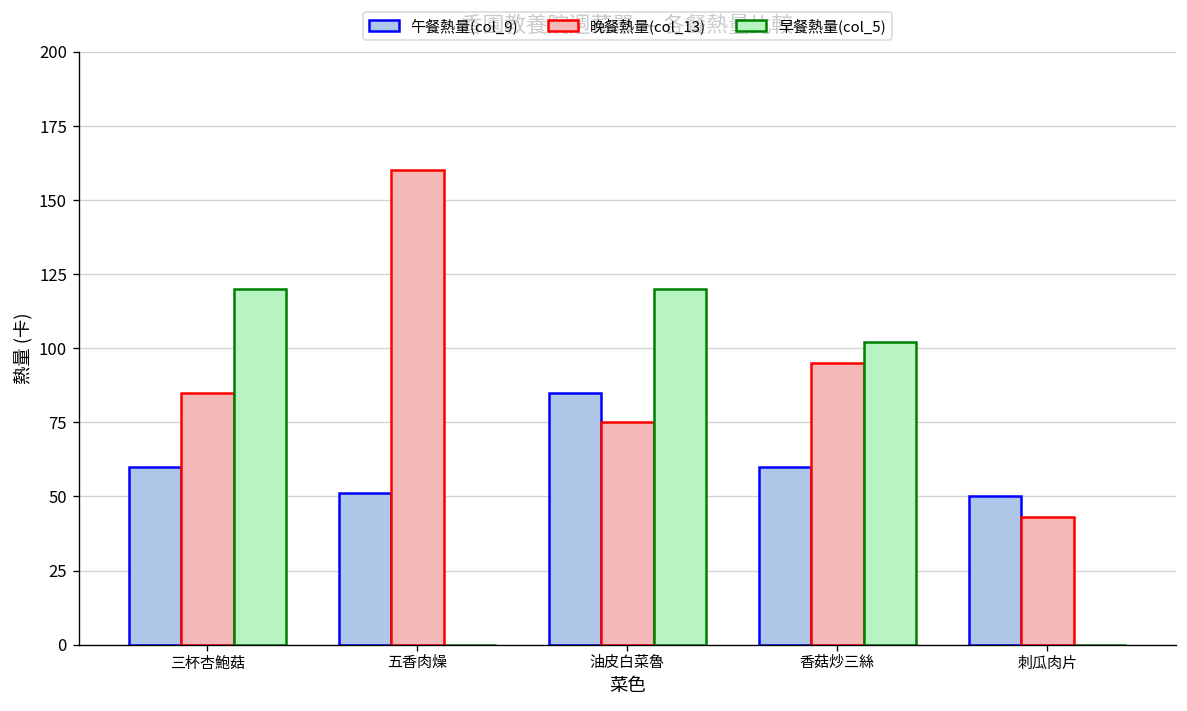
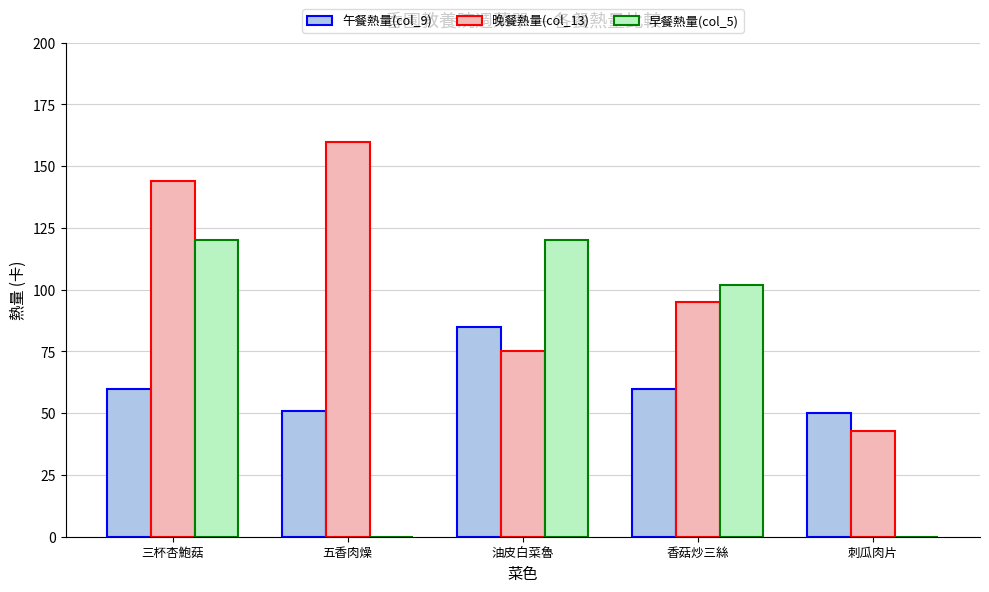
  {
    "午餐熱量(col_9)": {
      "三杯杏鮑菇": 60,
      "五香肉燥": 51,
      "油皮白菜魯": 85,
      "香菇炒三絲": 60,
      "刺瓜肉片": 50
    },
    "晚餐熱量(col_13)": {
-     "三杯杏鮑菇": 85,
+     "三杯杏鮑菇": 144,
      "五香肉燥": 160,
      "油皮白菜魯": 75,
      "香菇炒三絲": 95,
      "刺瓜肉片": 43
    },
    "早餐熱量(col_5)": {
      "三杯杏鮑菇": 120,
      "五香肉燥": 0,
      "油皮白菜魯": 120,
      "香菇炒三絲": 102,
      "刺瓜肉片": 0
    }
  }
